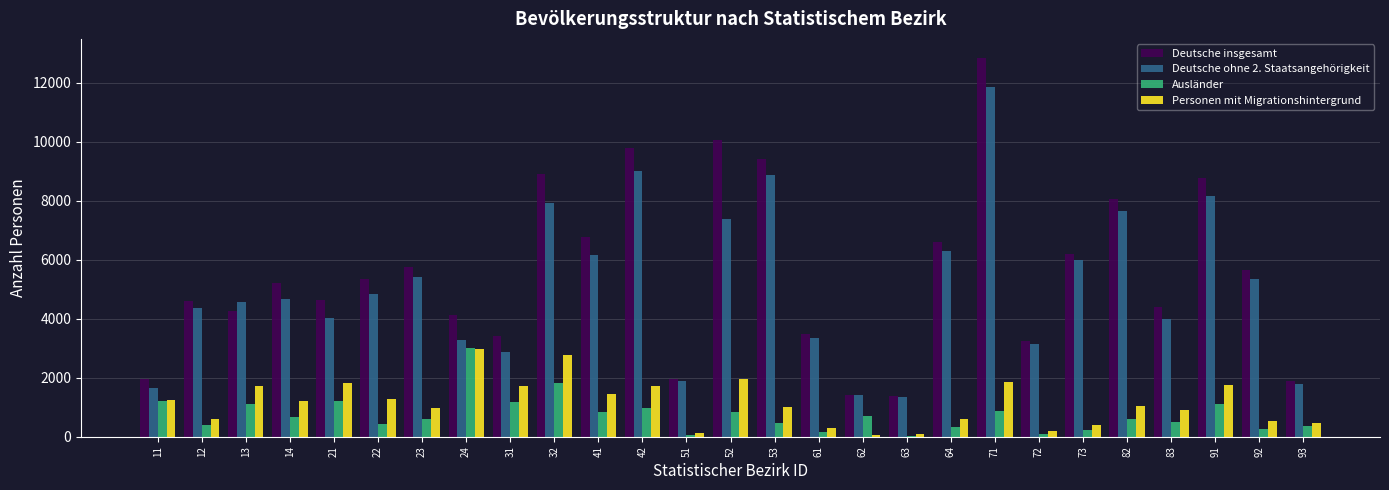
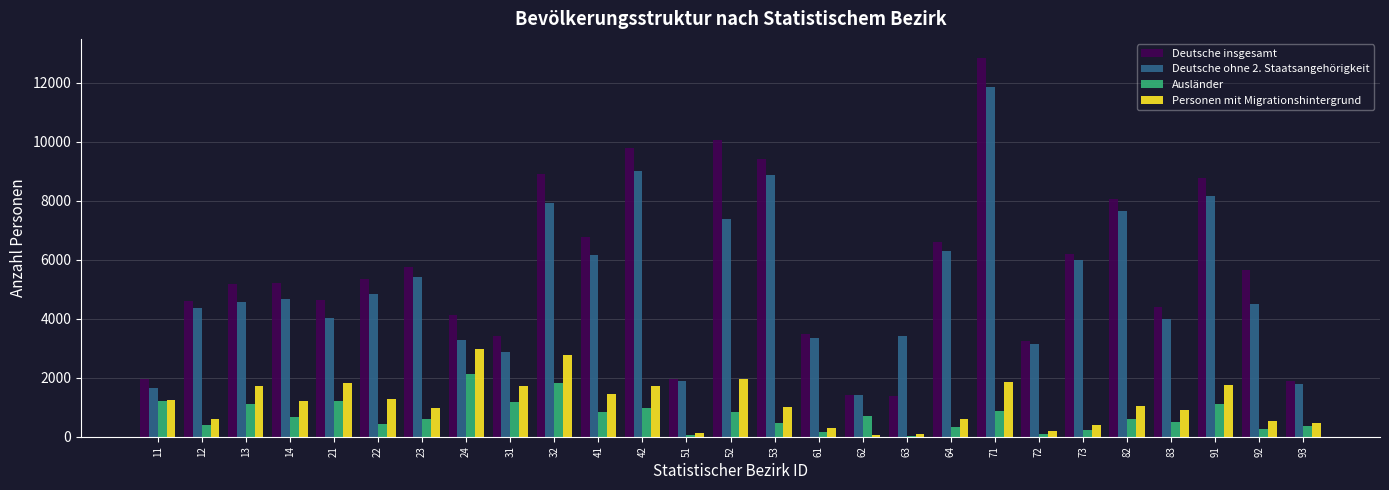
  {
    "Deutsche insgesamt": {
      "11": 2000,
      "12": 4600,
-     "13": 4300,
+     "13": 5200,
      "14": 5200,
      "21": 4600,
      "22": 5400,
      "23": 5800,
      "24": 4100,
      "31": 3400,
      "32": 8900,
      "41": 6800,
      "42": 9800,
      "51": 2000,
      "52": 10100,
      "53": 9400,
      "61": 3500,
      "62": 1400,
      "63": 1400,
      "64": 6600,
      "71": 12900,
      "72": 3300,
      "73": 6200,
      "82": 8100,
      "83": 4400,
      "91": 8800,
      "92": 5600,
      "93": 1900
    },
    "Deutsche ohne 2. Staatsangehörigkeit": {
      "11": 1600,
      "12": 4400,
      "13": 4600,
      "14": 4700,
      "21": 4000,
      "22": 4800,
      "23": 5400,
      "24": 3300,
      "31": 2900,
      "32": 7900,
      "41": 6200,
      "42": 9000,
      "51": 1900,
      "52": 7400,
      "53": 8900,
      "61": 3400,
      "62": 1400,
-     "63": 1400,
+     "63": 3400,
      "64": 6300,
      "71": 11900,
      "72": 3200,
      "73": 6000,
      "82": 7700,
      "83": 4000,
      "91": 8200,
-     "92": 5400,
+     "92": 4500,
      "93": 1800
    },
    "Ausländer": {
      "11": 1200,
      "12": 400,
      "13": 1100,
      "14": 700,
      "21": 1200,
      "22": 400,
      "23": 600,
-     "24": 3000,
+     "24": 2100,
      "31": 1200,
      "32": 1800,
      "41": 900,
      "42": 1000,
      "52": 800,
      "53": 500,
      "61": 200,
      "62": 700,
      "64": 300,
      "71": 900,
      "72": 100,
      "73": 200,
      "82": 600,
      "83": 500,
      "91": 1100,
      "92": 300,
      "93": 400
    },
    "Personen mit Migrationshintergrund": {
      "11": 1200,
      "12": 600,
      "13": 1700,
      "14": 1200,
      "21": 1800,
      "22": 1300,
      "23": 1000,
      "24": 3000,
      "31": 1700,
      "32": 2800,
      "41": 1500,
      "42": 1700,
      "51": 100,
      "52": 2000,
      "53": 1000,
      "61": 300,
      "64": 600,
      "71": 1900,
      "72": 200,
      "73": 400,
      "82": 1000,
      "83": 900,
      "91": 1800,
      "92": 500,
      "93": 500
    }
  }
